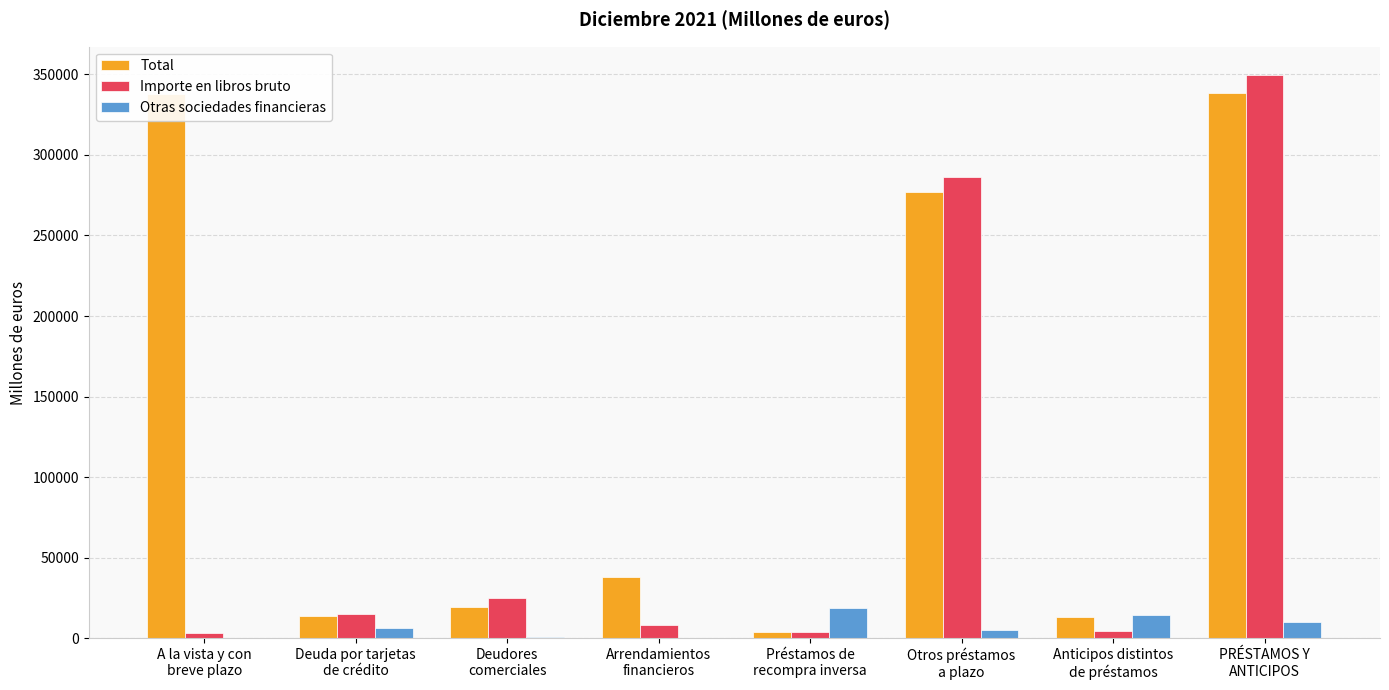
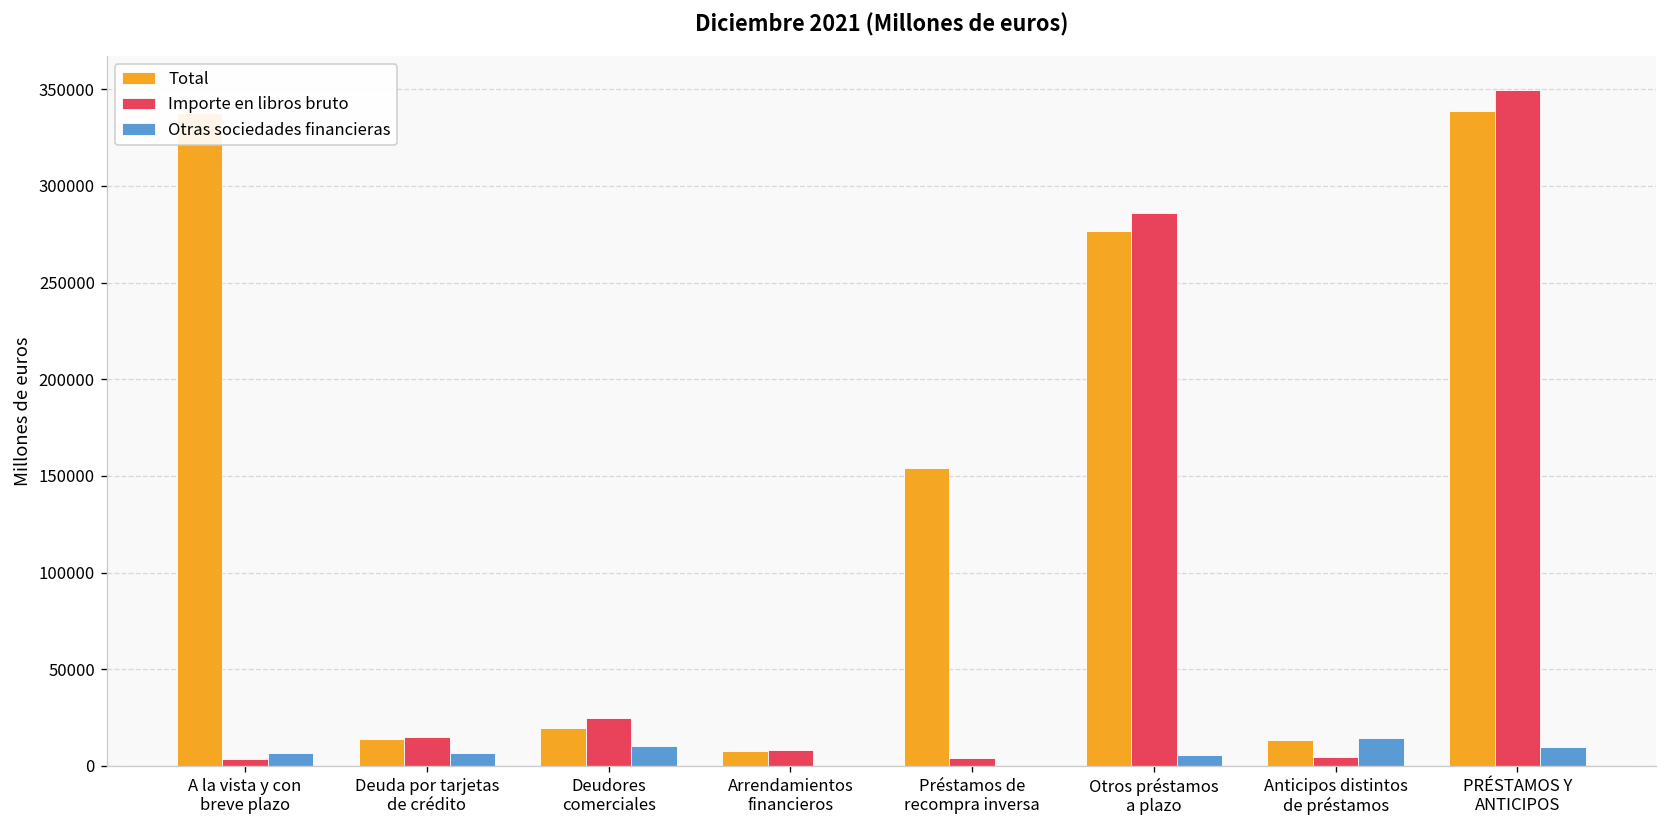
  {
    "Total": {
      "Deuda por tarjetas de crédito": 14000,
      "Deudores comerciales": 20000,
-     "Arrendamientos financieros": 38000,
-     "Préstamos de recompra inversa": 4000,
+     "Arrendamientos financieros": 8000,
+     "Préstamos de recompra inversa": 154000,
      "Otros préstamos a plazo": 277000,
      "Anticipos distintos de préstamos": 13000,
      "PRÉSTAMOS Y ANTICIPOS": 339000
    },
    "Importe en libros bruto": {
      "A la vista y con breve plazo": 3000,
      "Deuda por tarjetas de crédito": 15000,
      "Deudores comerciales": 25000,
      "Arrendamientos financieros": 8000,
      "Préstamos de recompra inversa": 4000,
      "Otros préstamos a plazo": 286000,
      "Anticipos distintos de préstamos": 4000,
      "PRÉSTAMOS Y ANTICIPOS": 350000
    },
    "Otras sociedades financieras": {
-     "A la vista y con breve plazo": 0,
+     "A la vista y con breve plazo": 7000,
      "Deuda por tarjetas de crédito": 7000,
-     "Deudores comerciales": 0,
-     "Préstamos de recompra inversa": 19000,
+     "Deudores comerciales": 11000,
+     "Préstamos de recompra inversa": 0,
      "Otros préstamos a plazo": 5000,
      "Anticipos distintos de préstamos": 14000,
      "PRÉSTAMOS Y ANTICIPOS": 10000
    }
  }
